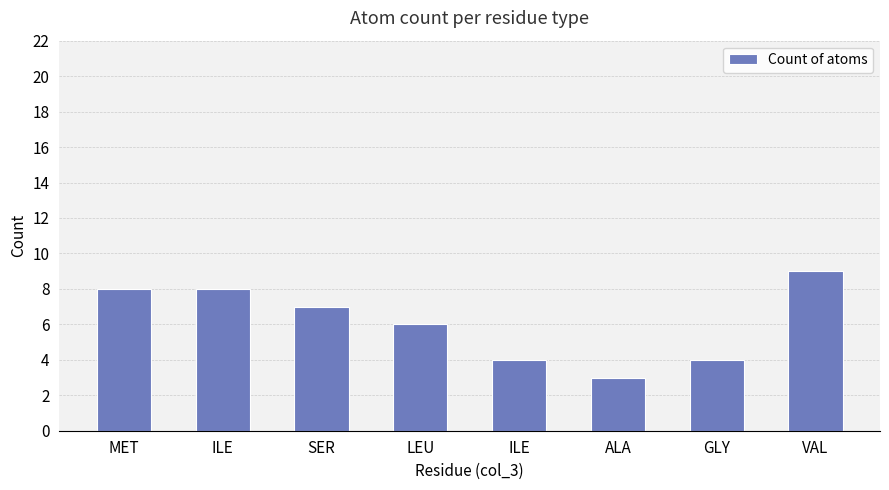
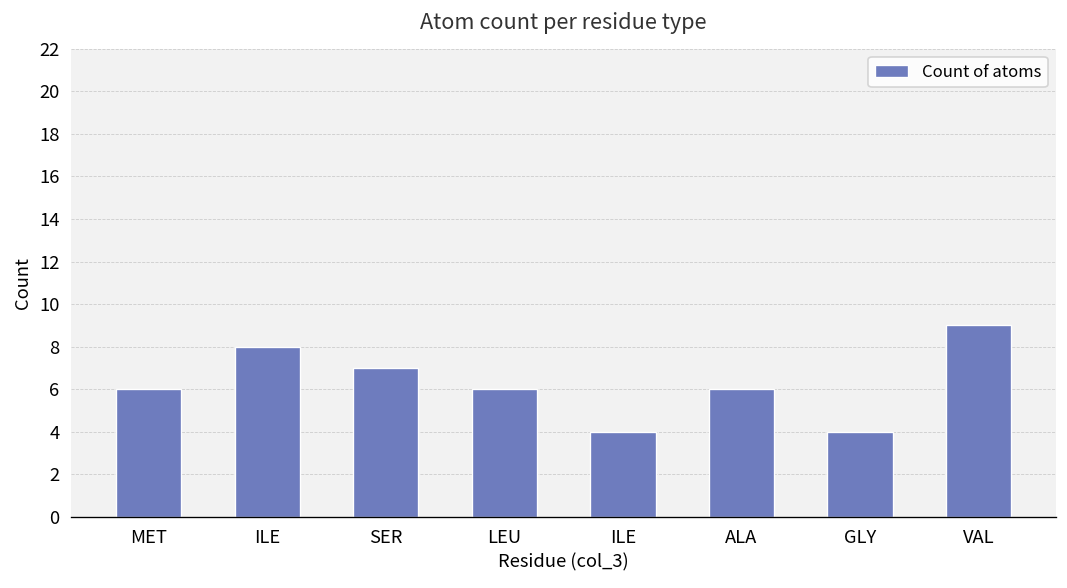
  {
-   "MET": 8,
+   "MET": 6,
    "SER": 7,
    "LEU": 6,
-   "ALA": 3,
+   "ALA": 6,
    "GLY": 4,
    "VAL": 9
  }
